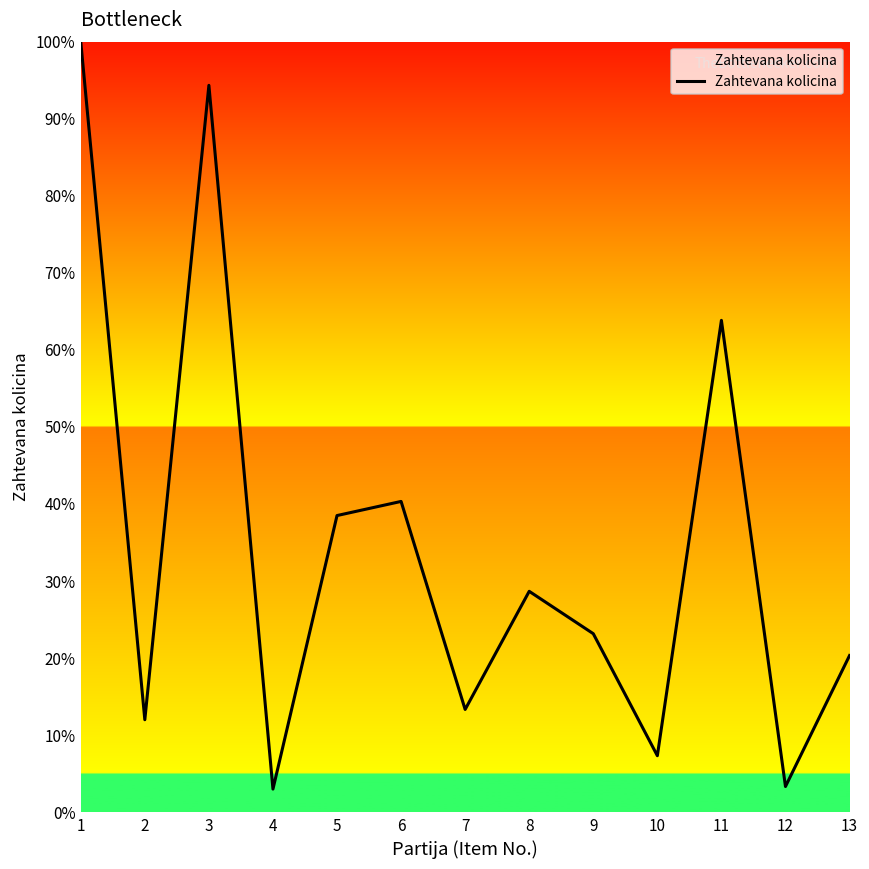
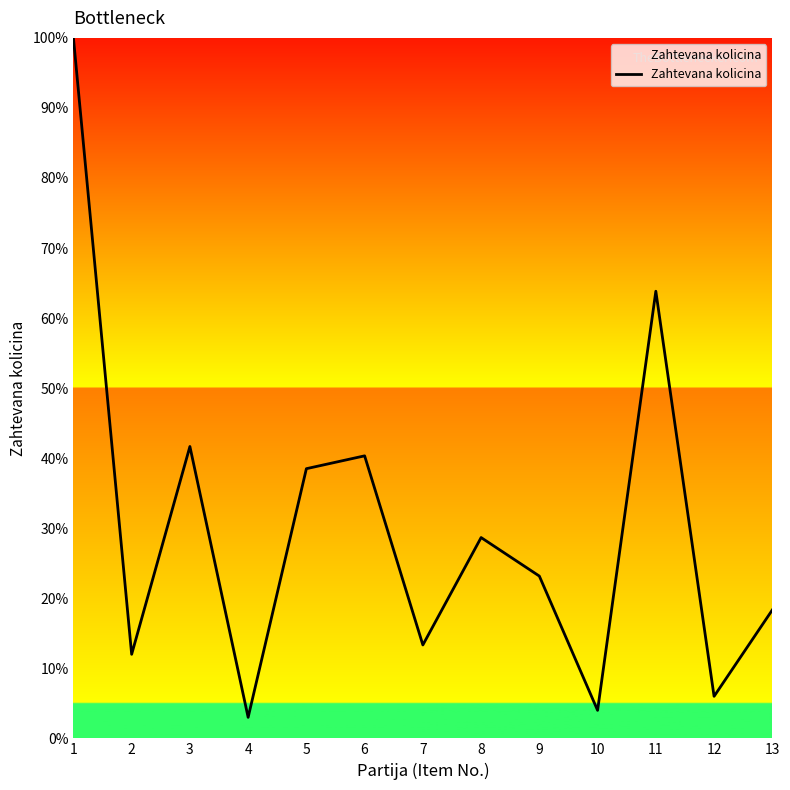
  {
    "1": "100%",
    "2": "12%",
-   "3": "94%",
+   "3": "42%",
    "4": "3%",
    "5": "39%",
    "6": "40%",
    "7": "13%",
    "8": "29%",
    "9": "23%",
-   "10": "7%",
+   "10": "4%",
    "11": "64%",
-   "12": "3%",
-   "13": "20%"
+   "12": "6%",
+   "13": "18%"
  }
